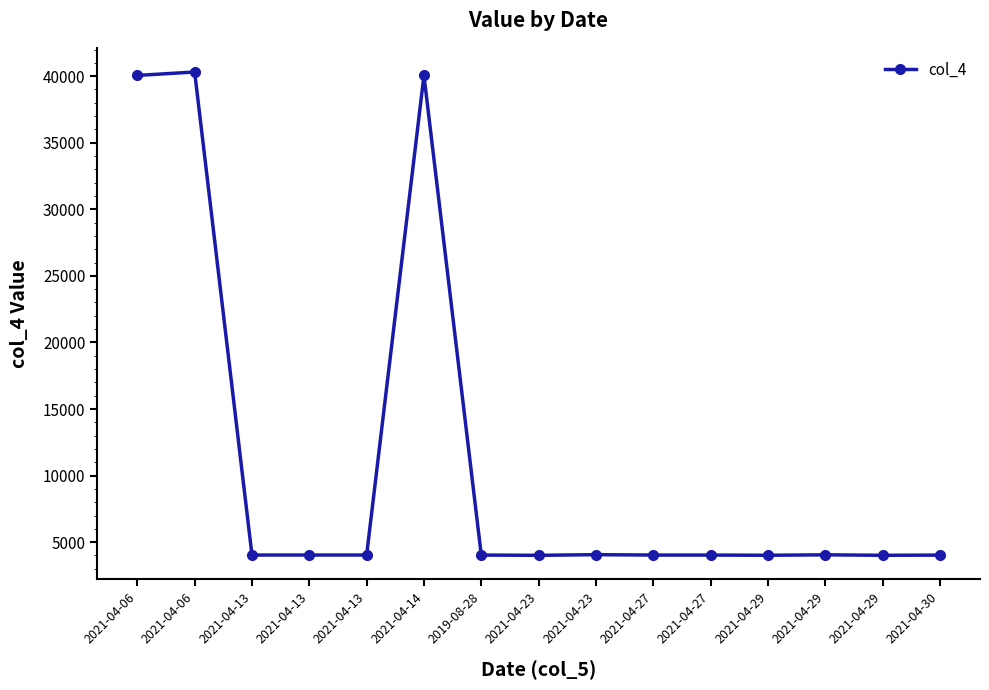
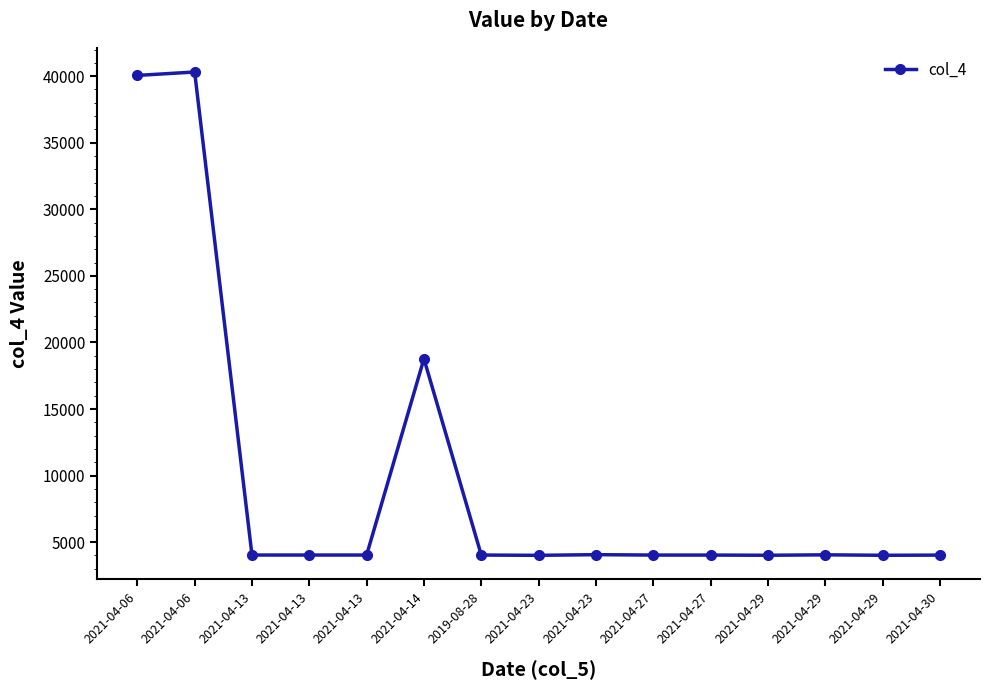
  {
-   "2021-04-14": 40100,
+   "2021-04-14": 18800,
    "2019-08-28": 4000,
    "2021-04-30": 4000
  }
